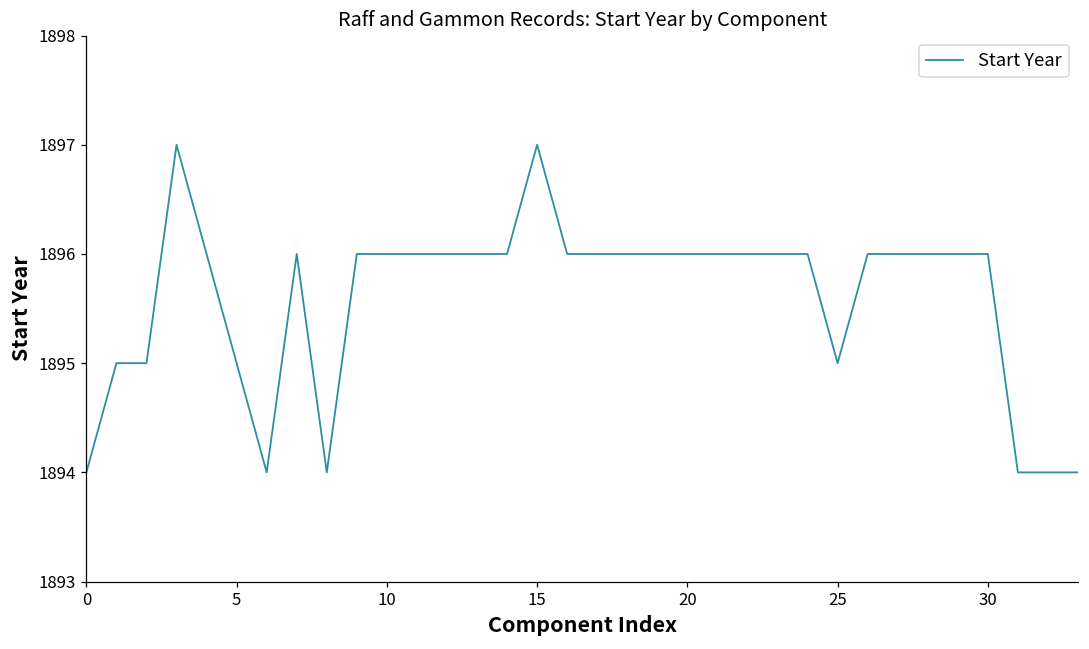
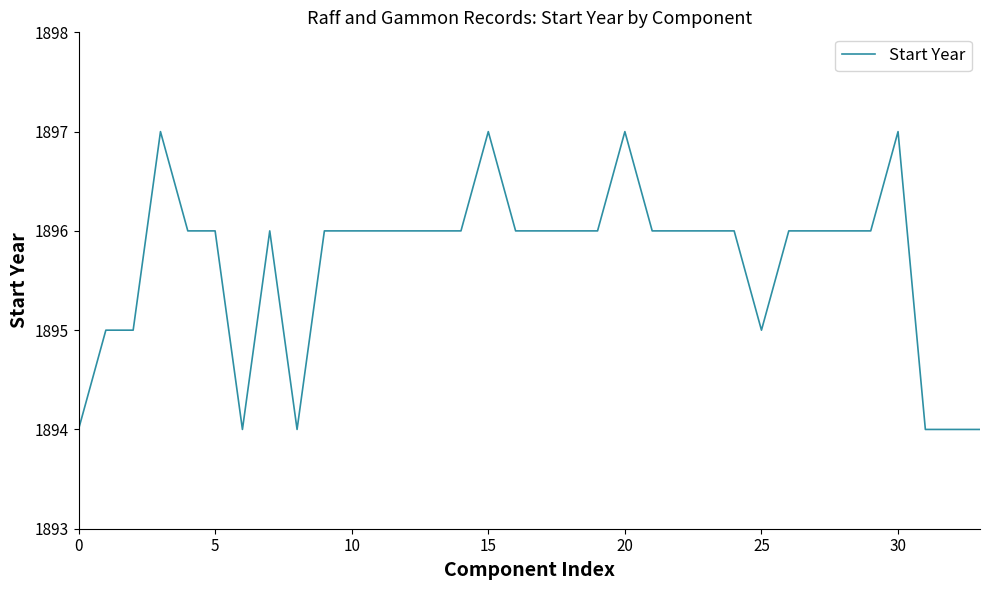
  {
    "0": 1894,
-   "5": 1895,
+   "5": 1896,
    "10": 1896,
    "15": 1897,
-   "20": 1896,
+   "20": 1897,
    "25": 1895,
-   "30": 1896
+   "30": 1897
  }
